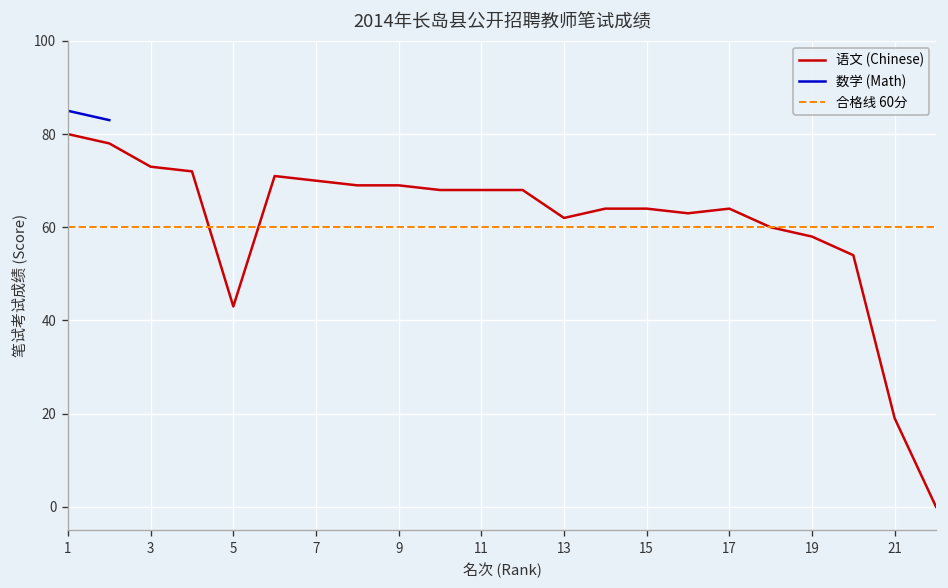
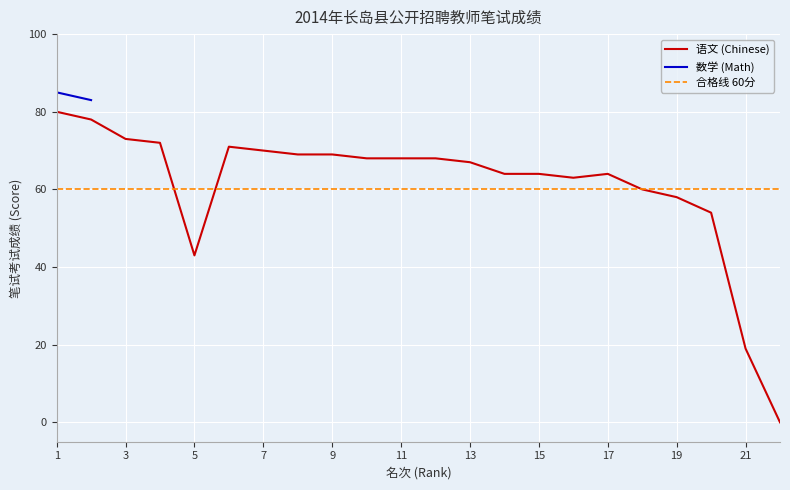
  {
    "语文 (Chinese)": {
      "1": 80,
      "3": 73,
      "5": 43,
      "7": 70,
      "9": 69,
      "11": 68,
-     "13": 62,
+     "13": 67,
      "15": 64,
      "17": 64,
      "19": 58,
      "21": 19
    },
    "数学 (Math)": {
      "1": 85
    }
  }
